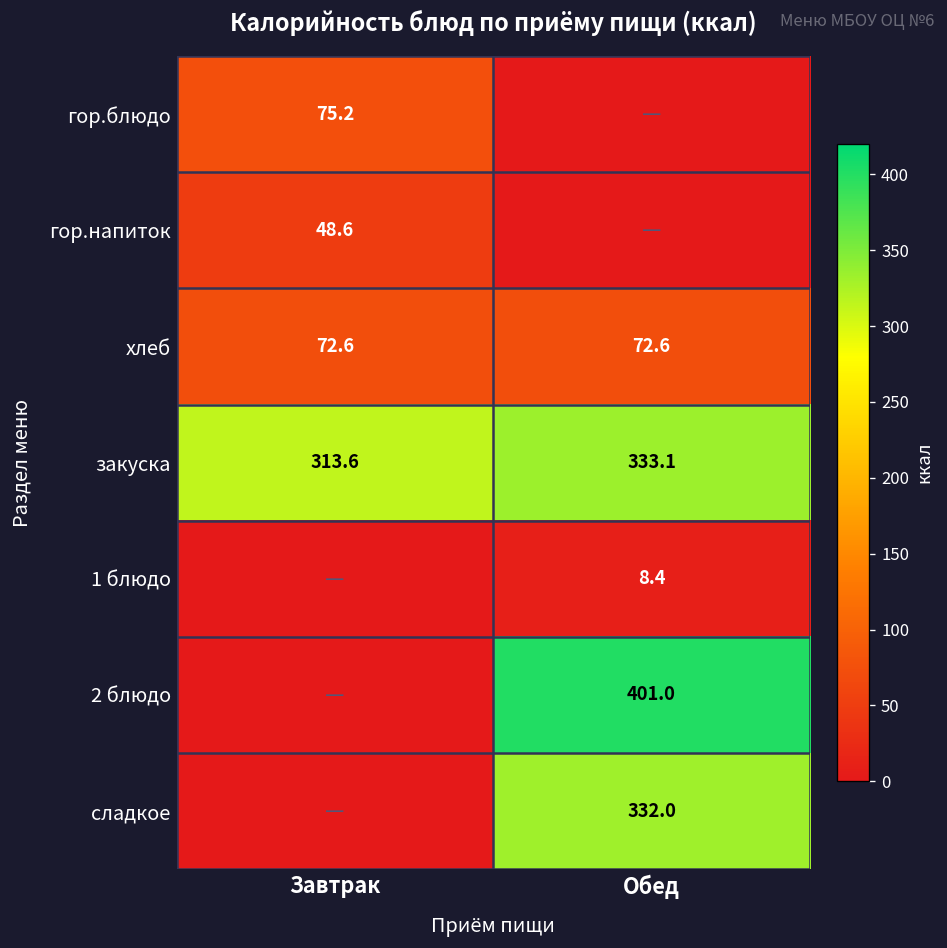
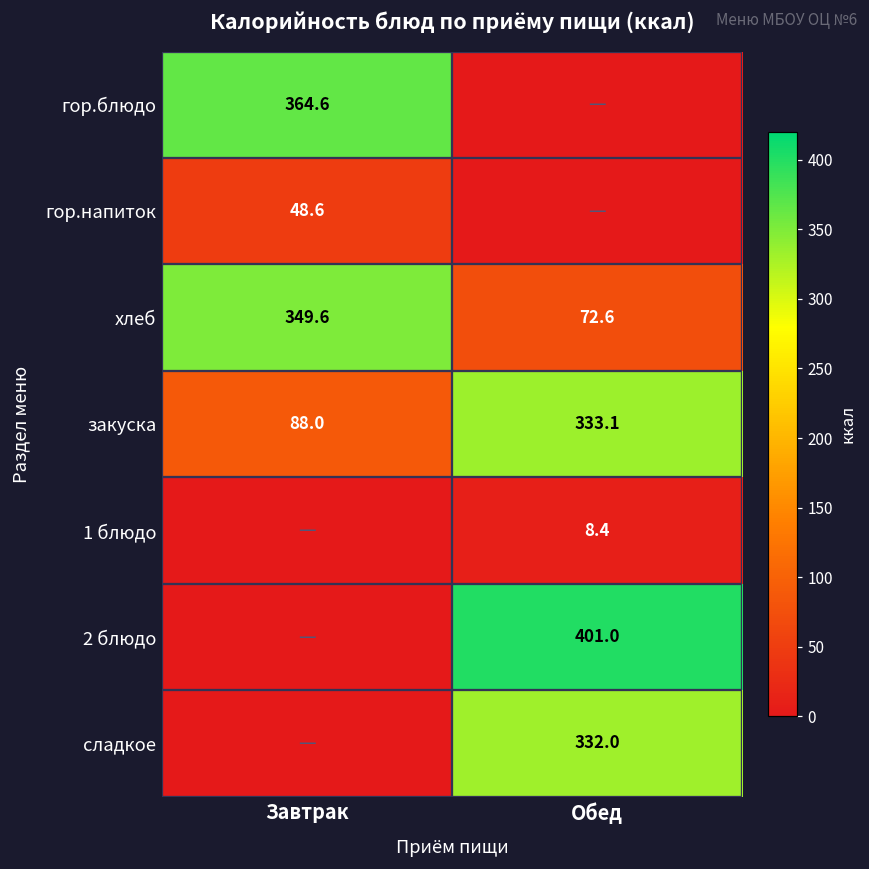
  {
    "гор.блюдо": {
-     "Завтрак": 75.2
+     "Завтрак": 364.6
    },
    "гор.напиток": {
      "Завтрак": 48.6
    },
    "хлеб": {
-     "Завтрак": 72.6,
+     "Завтрак": 349.6,
      "Обед": 72.6
    },
    "закуска": {
-     "Завтрак": 313.6,
+     "Завтрак": 88.0,
      "Обед": 333.1
    },
    "1 блюдо": {
      "Обед": 8.4
    },
    "2 блюдо": {
      "Обед": 401.0
    },
    "сладкое": {
      "Обед": 332.0
    }
  }
